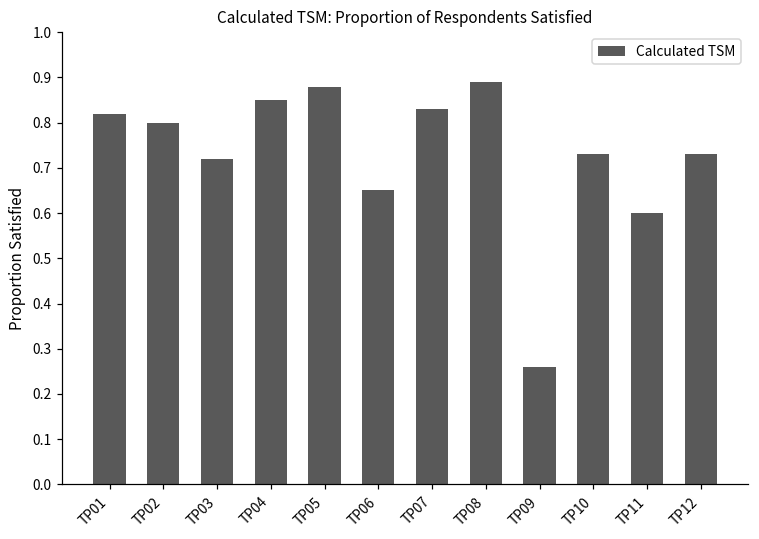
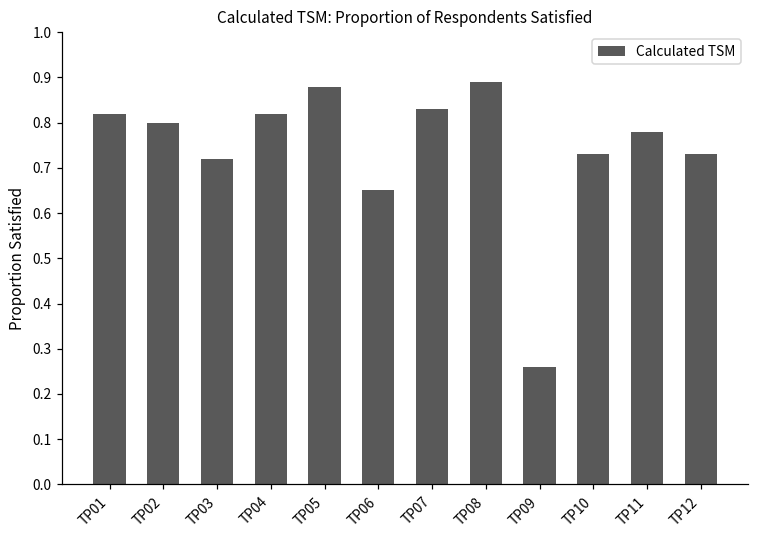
  {
    "TP01": 0.82,
    "TP02": 0.80,
    "TP03": 0.72,
-   "TP04": 0.85,
+   "TP04": 0.82,
    "TP05": 0.88,
    "TP06": 0.65,
    "TP07": 0.83,
    "TP08": 0.89,
    "TP09": 0.26,
    "TP10": 0.73,
-   "TP11": 0.60,
+   "TP11": 0.78,
    "TP12": 0.73
  }
